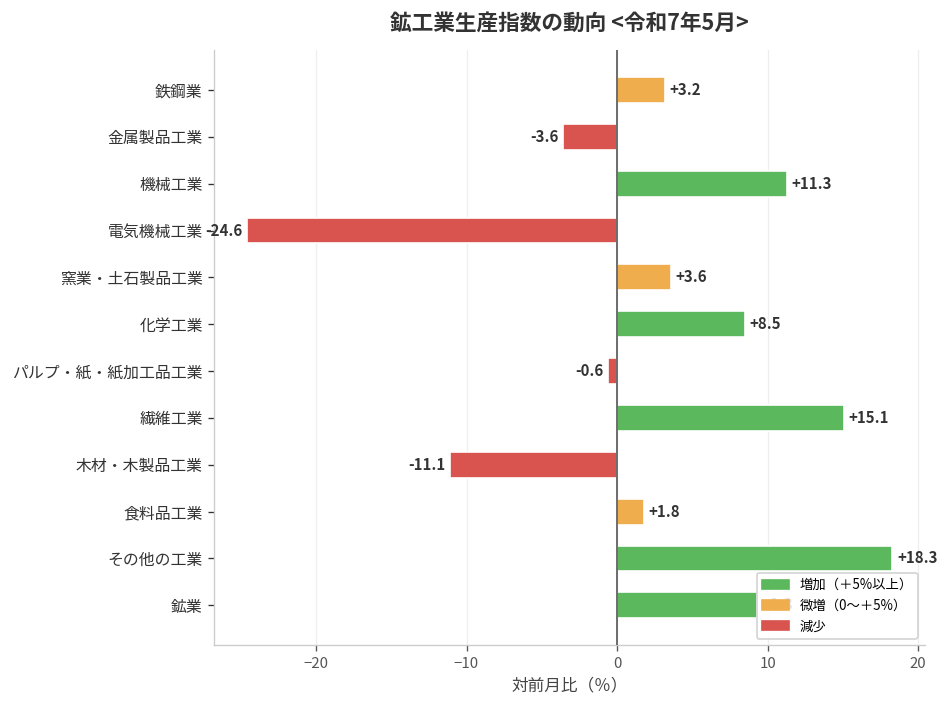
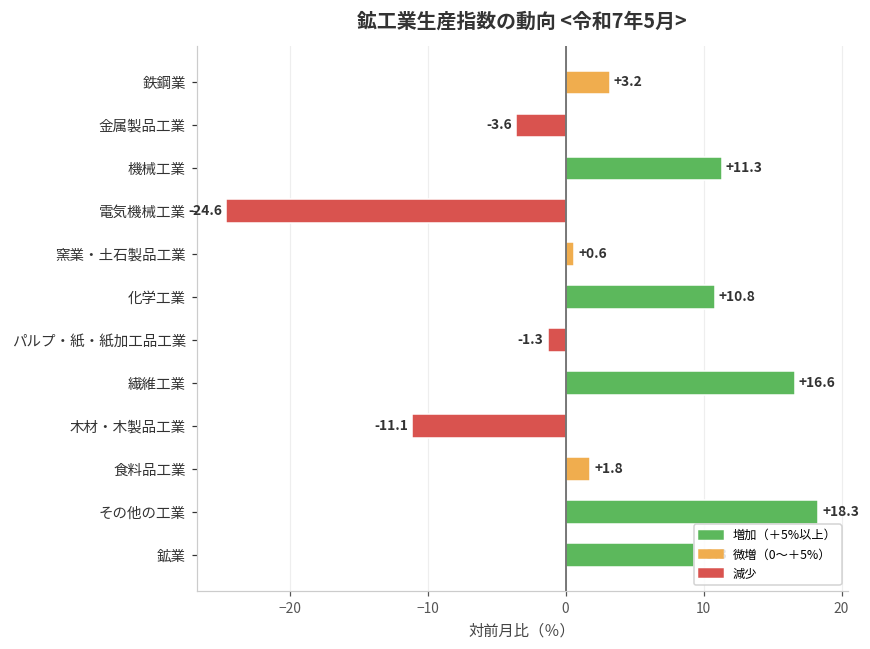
  {
    "鉄鋼業": "+3.2",
    "金属製品工業": "-3.6",
    "機械工業": "+11.3",
    "電気機械工業": "-24.6",
-   "窯業・土石製品工業": "+3.6",
-   "化学工業": "+8.5",
-   "パルプ・紙・紙加工品工業": "-0.6",
-   "繊維工業": "+15.1",
+   "窯業・土石製品工業": "+0.6",
+   "化学工業": "+10.8",
+   "パルプ・紙・紙加工品工業": "-1.3",
+   "繊維工業": "+16.6",
    "木材・木製品工業": "-11.1",
    "食料品工業": "+1.8",
    "その他の工業": "+18.3"
  }
